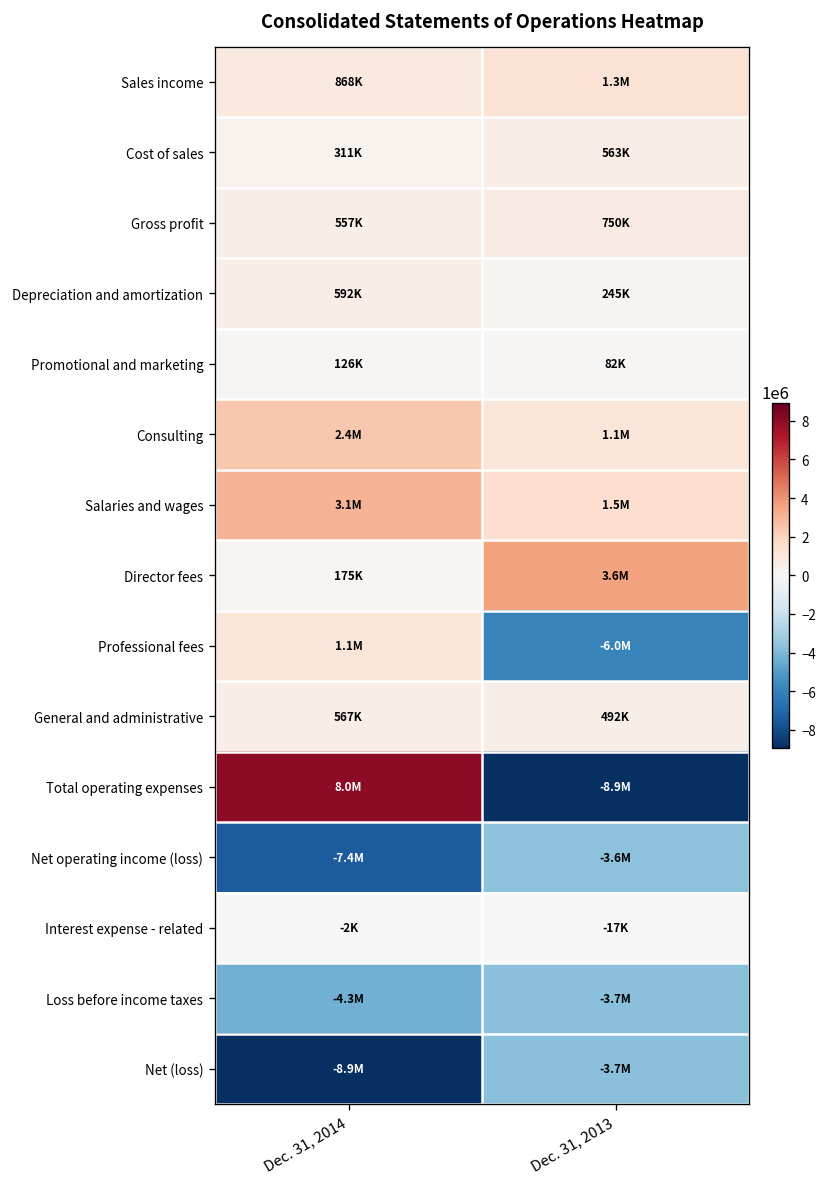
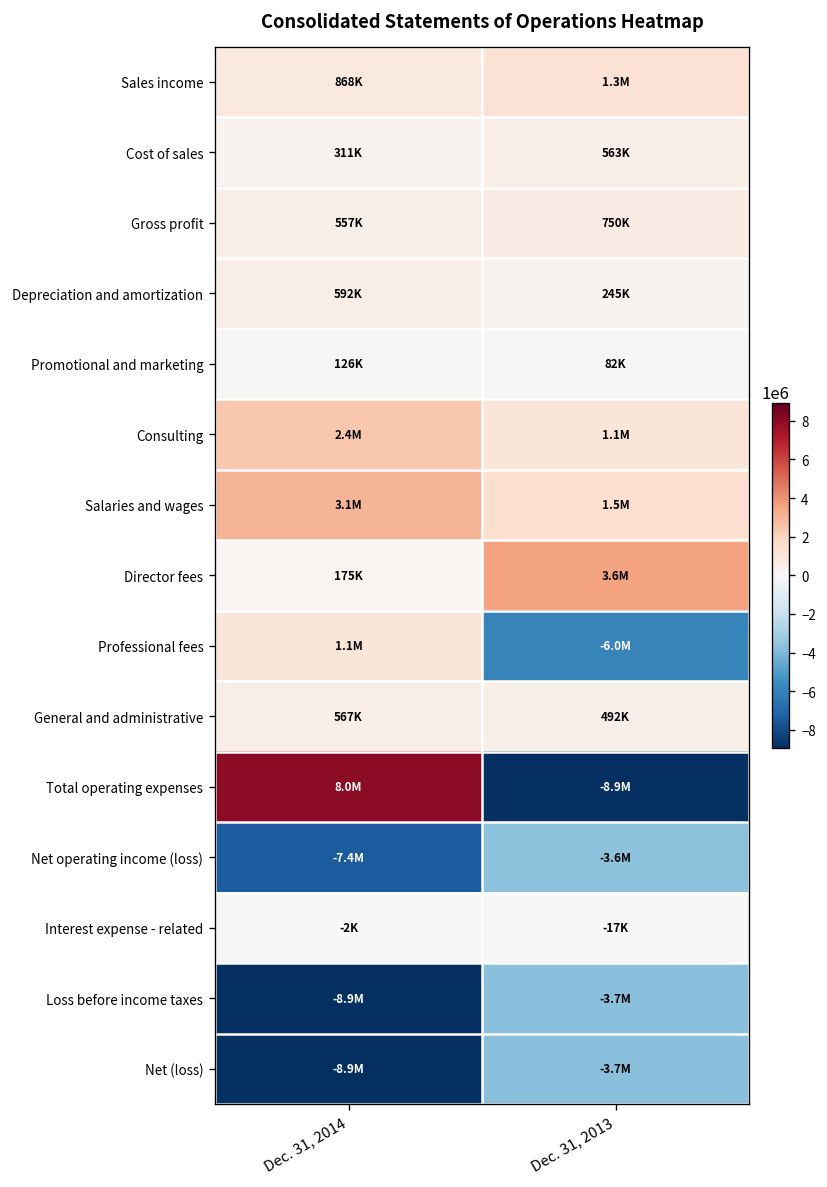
  {
    "Sales income": {
      "Dec. 31, 2014": "868K",
      "Dec. 31, 2013": "1.3M"
    },
    "Cost of sales": {
      "Dec. 31, 2014": "311K",
      "Dec. 31, 2013": "563K"
    },
    "Gross profit": {
      "Dec. 31, 2014": "557K",
      "Dec. 31, 2013": "750K"
    },
    "Depreciation and amortization": {
      "Dec. 31, 2014": "592K",
      "Dec. 31, 2013": "245K"
    },
    "Promotional and marketing": {
      "Dec. 31, 2014": "126K",
      "Dec. 31, 2013": "82K"
    },
    "Consulting": {
      "Dec. 31, 2014": "2.4M",
      "Dec. 31, 2013": "1.1M"
    },
    "Salaries and wages": {
      "Dec. 31, 2014": "3.1M",
      "Dec. 31, 2013": "1.5M"
    },
    "Director fees": {
      "Dec. 31, 2014": "175K",
      "Dec. 31, 2013": "3.6M"
    },
    "Professional fees": {
      "Dec. 31, 2014": "1.1M",
      "Dec. 31, 2013": "-6.0M"
    },
    "General and administrative": {
      "Dec. 31, 2014": "567K",
      "Dec. 31, 2013": "492K"
    },
    "Total operating expenses": {
      "Dec. 31, 2014": "8.0M",
      "Dec. 31, 2013": "-8.9M"
    },
    "Net operating income (loss)": {
      "Dec. 31, 2014": "-7.4M",
      "Dec. 31, 2013": "-3.6M"
    },
    "Interest expense - related": {
      "Dec. 31, 2014": "-2K",
      "Dec. 31, 2013": "-17K"
    },
    "Loss before income taxes": {
-     "Dec. 31, 2014": "-4.3M",
+     "Dec. 31, 2014": "-8.9M",
      "Dec. 31, 2013": "-3.7M"
    },
    "Net (loss)": {
      "Dec. 31, 2014": "-8.9M",
      "Dec. 31, 2013": "-3.7M"
    }
  }
